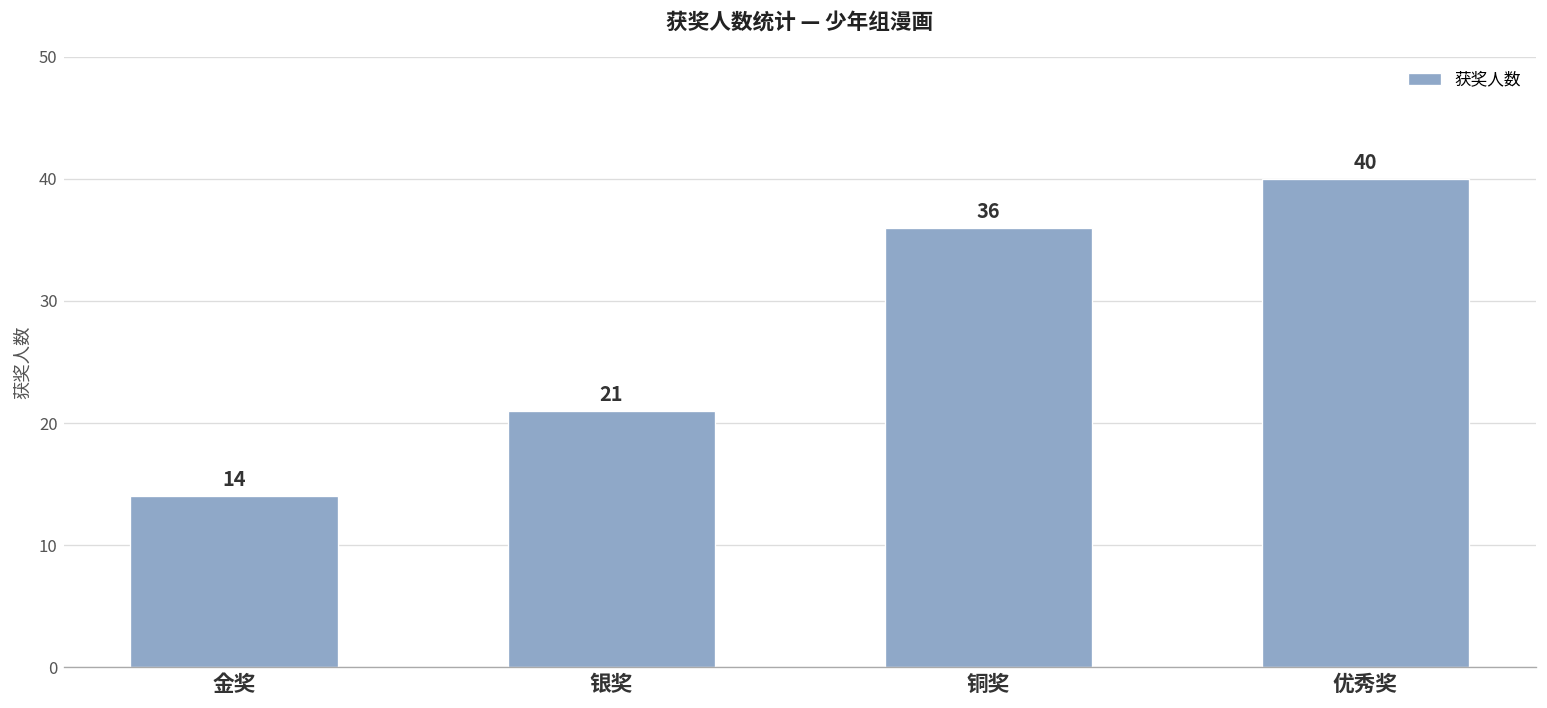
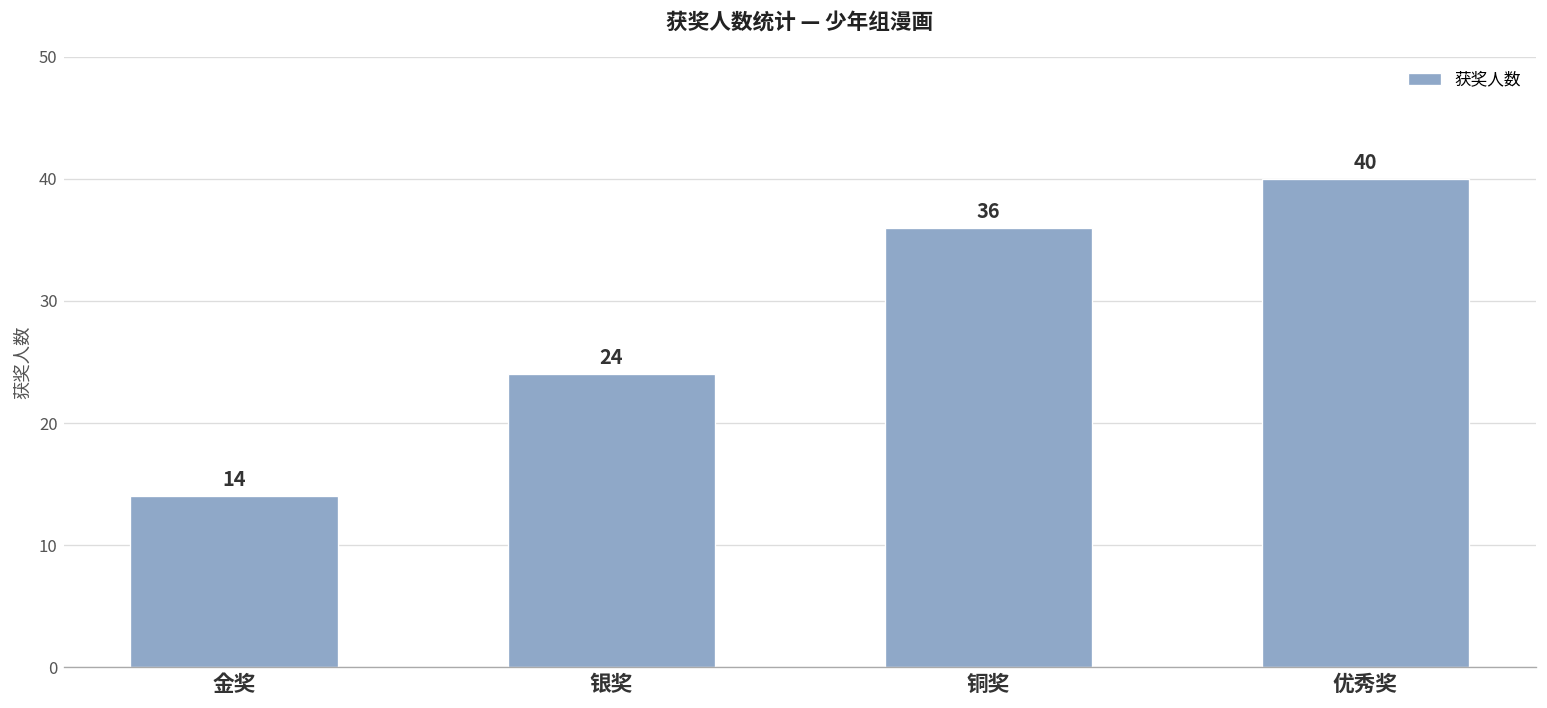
  {
    "金奖": 14,
-   "银奖": 21,
+   "银奖": 24,
    "铜奖": 36,
    "优秀奖": 40
  }
